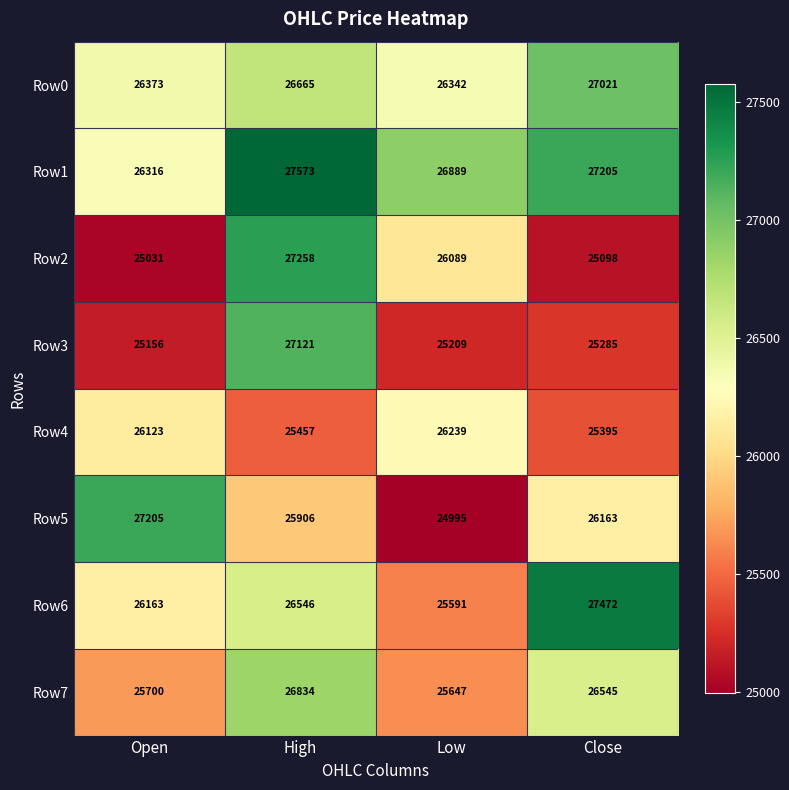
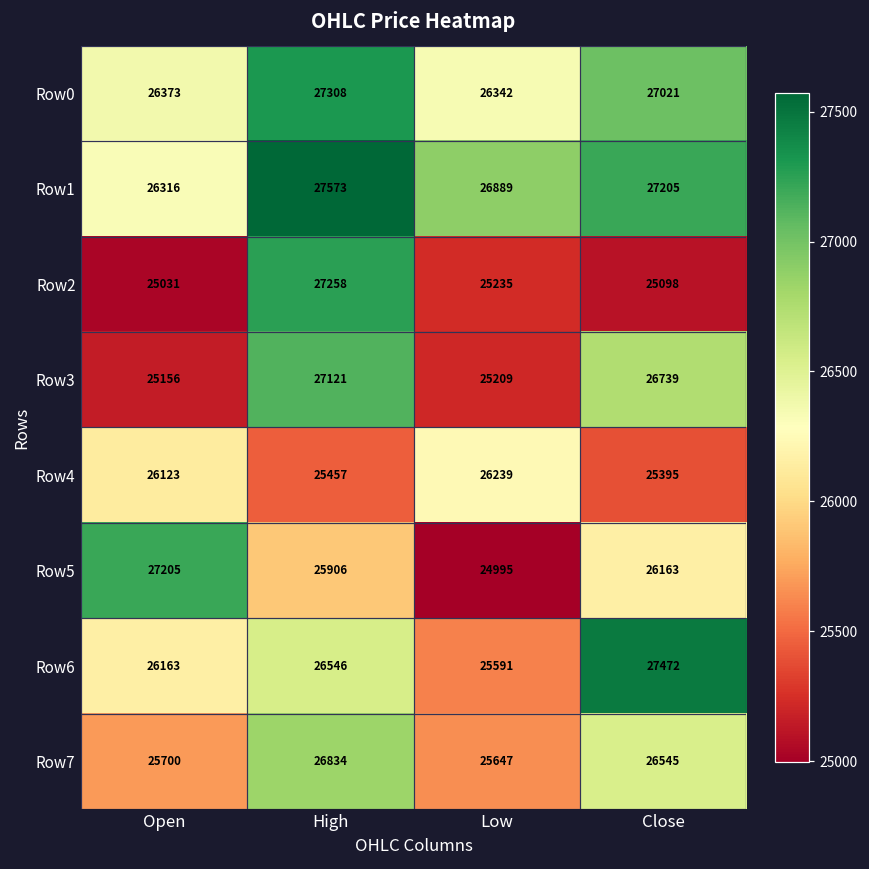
  {
    "Row0": {
      "Open": 26373,
-     "High": 26665,
+     "High": 27308,
      "Low": 26342,
      "Close": 27021
    },
    "Row1": {
      "Open": 26316,
      "High": 27573,
      "Low": 26889,
      "Close": 27205
    },
    "Row2": {
      "Open": 25031,
      "High": 27258,
-     "Low": 26089,
+     "Low": 25235,
      "Close": 25098
    },
    "Row3": {
      "Open": 25156,
      "High": 27121,
      "Low": 25209,
-     "Close": 25285
+     "Close": 26739
    },
    "Row4": {
      "Open": 26123,
      "High": 25457,
      "Low": 26239,
      "Close": 25395
    },
    "Row5": {
      "Open": 27205,
      "High": 25906,
      "Low": 24995,
      "Close": 26163
    },
    "Row6": {
      "Open": 26163,
      "High": 26546,
      "Low": 25591,
      "Close": 27472
    },
    "Row7": {
      "Open": 25700,
      "High": 26834,
      "Low": 25647,
      "Close": 26545
    }
  }
